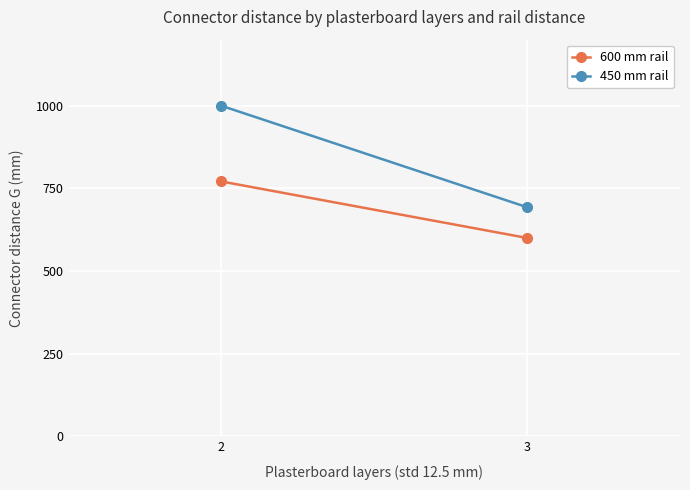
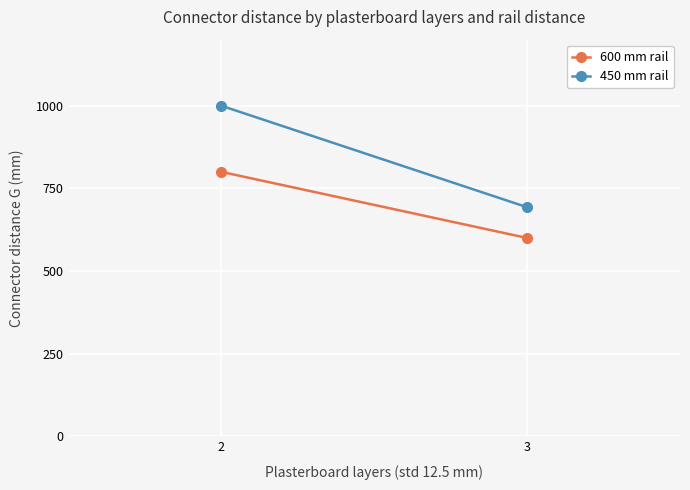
  {
    "600 mm rail": {
-     "2": 770,
+     "2": 800,
      "3": 600
    },
    "450 mm rail": {
      "2": 1000,
      "3": 690
    }
  }
